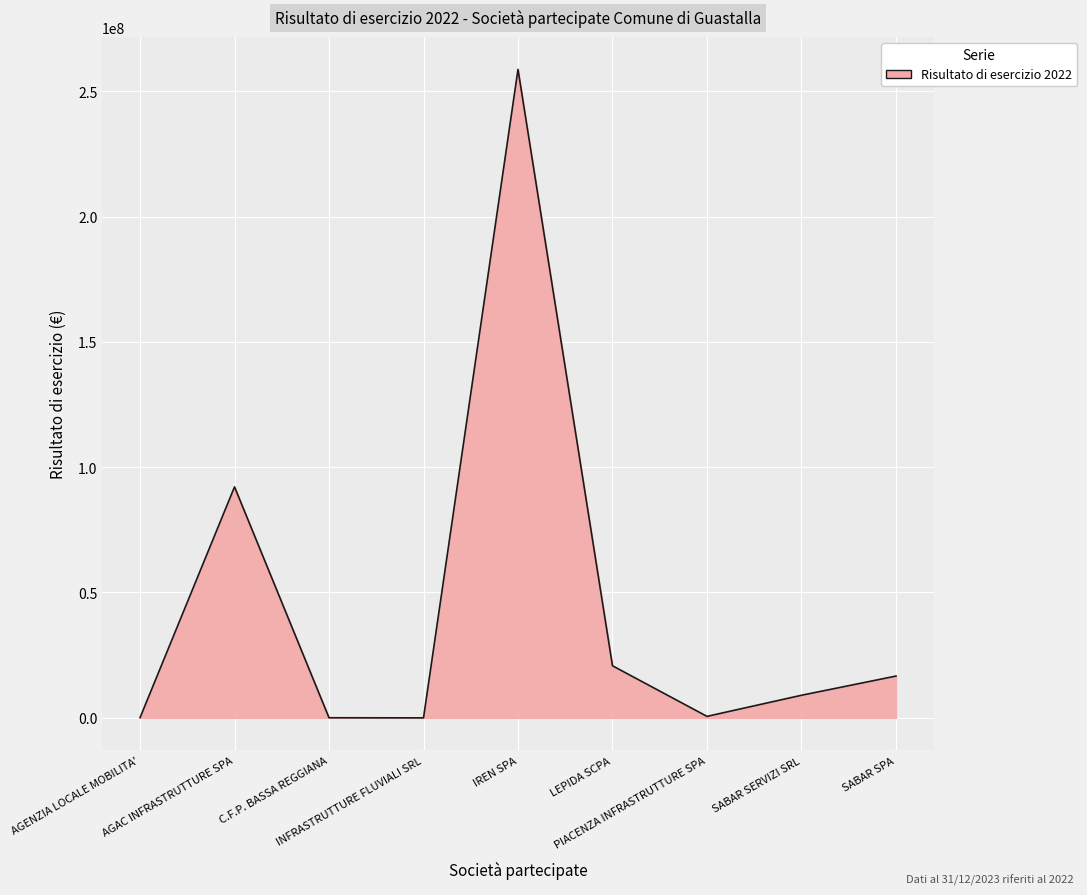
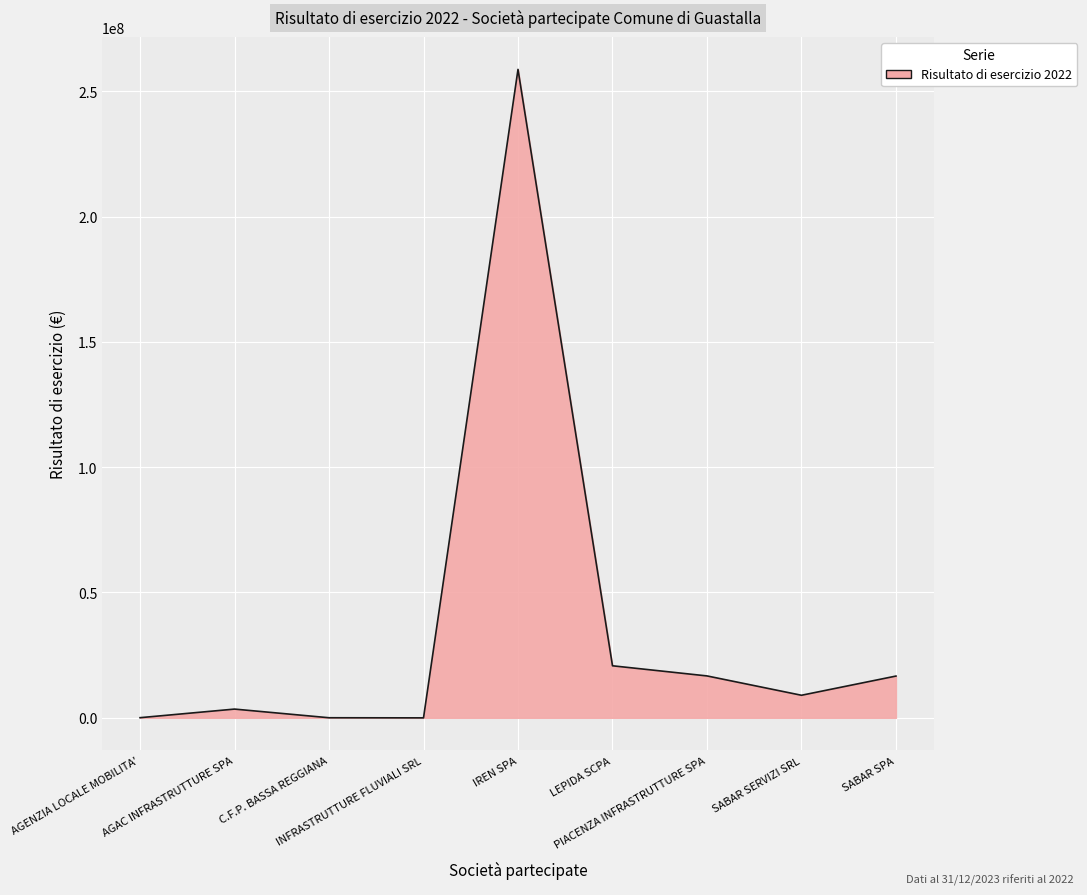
  {
    "AGENZIA LOCALE MOBILITA'": 0,
-   "AGAC INFRASTRUTTURE SPA": 92000000,
+   "AGAC INFRASTRUTTURE SPA": 3000000,
    "C.F.P. BASSA REGGIANA": 0,
    "INFRASTRUTTURE FLUVIALI SRL": 0,
    "IREN SPA": 259000000,
    "LEPIDA SCPA": 21000000,
-   "PIACENZA INFRASTRUTTURE SPA": 1000000,
+   "PIACENZA INFRASTRUTTURE SPA": 17000000,
    "SABAR SERVIZI SRL": 9000000,
    "SABAR SPA": 17000000
  }
